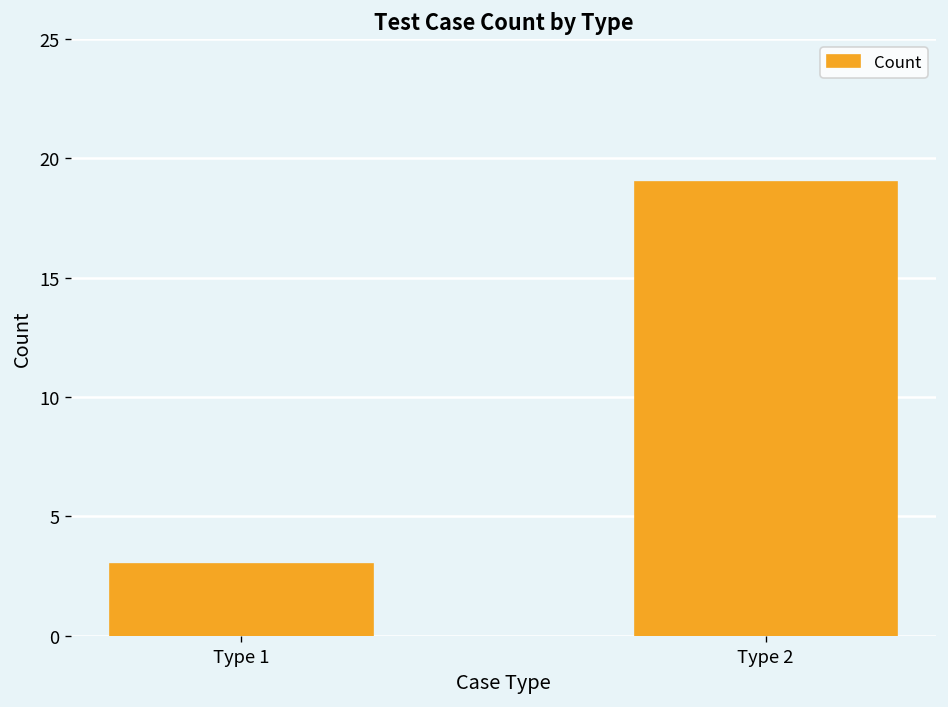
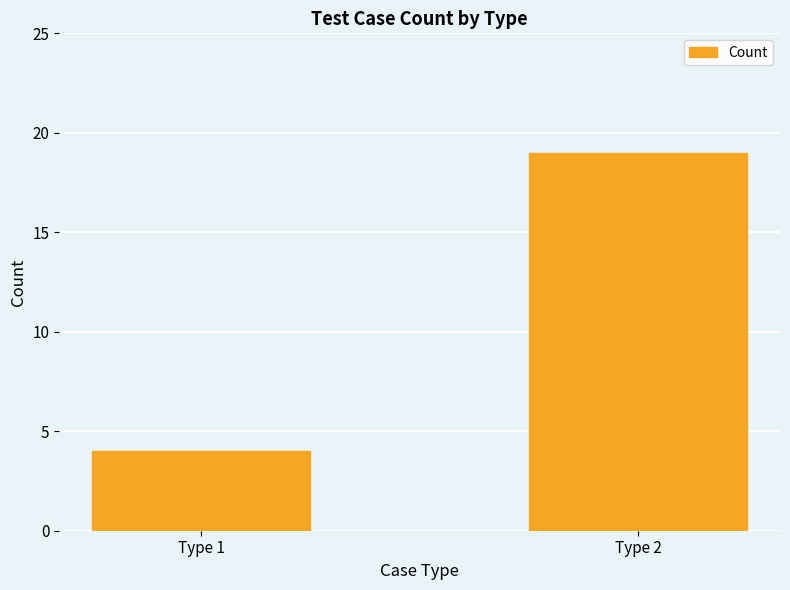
  {
-   "Type 1": 3,
+   "Type 1": 4,
    "Type 2": 19
  }
